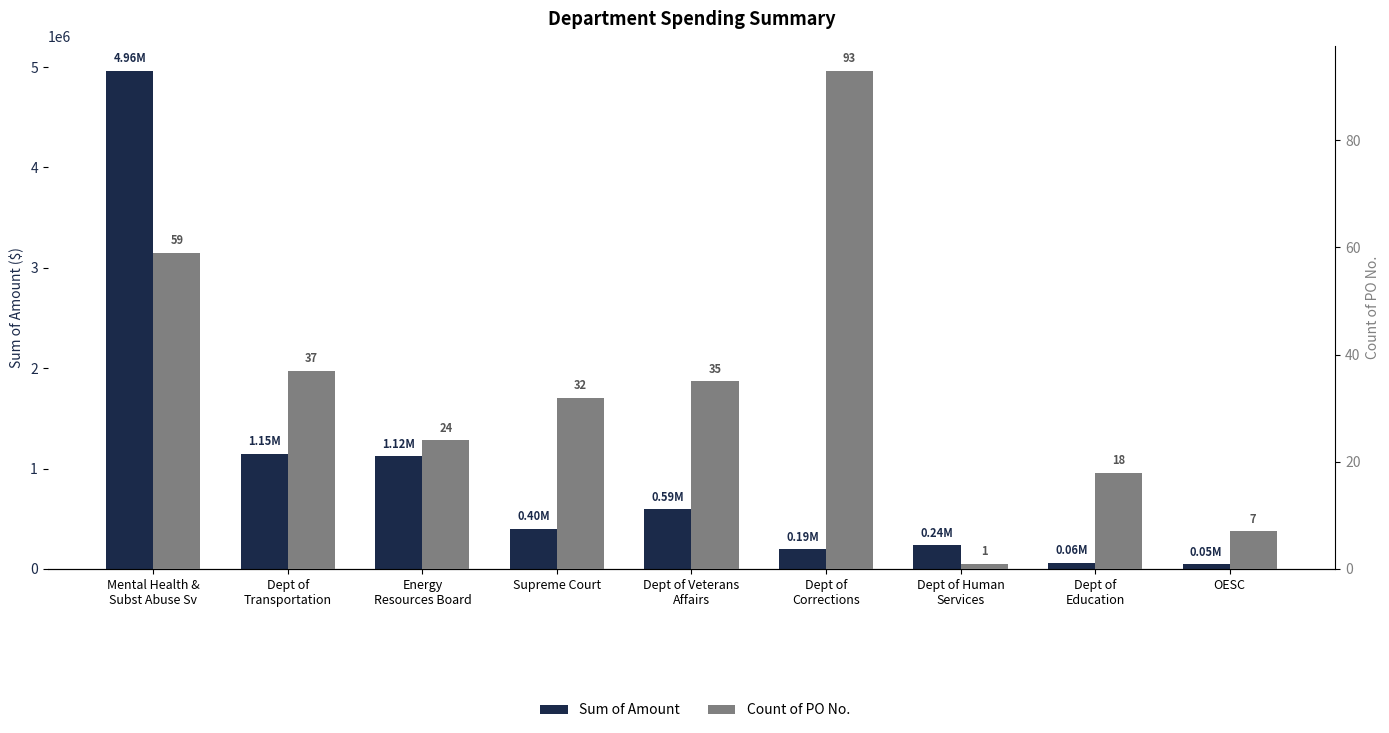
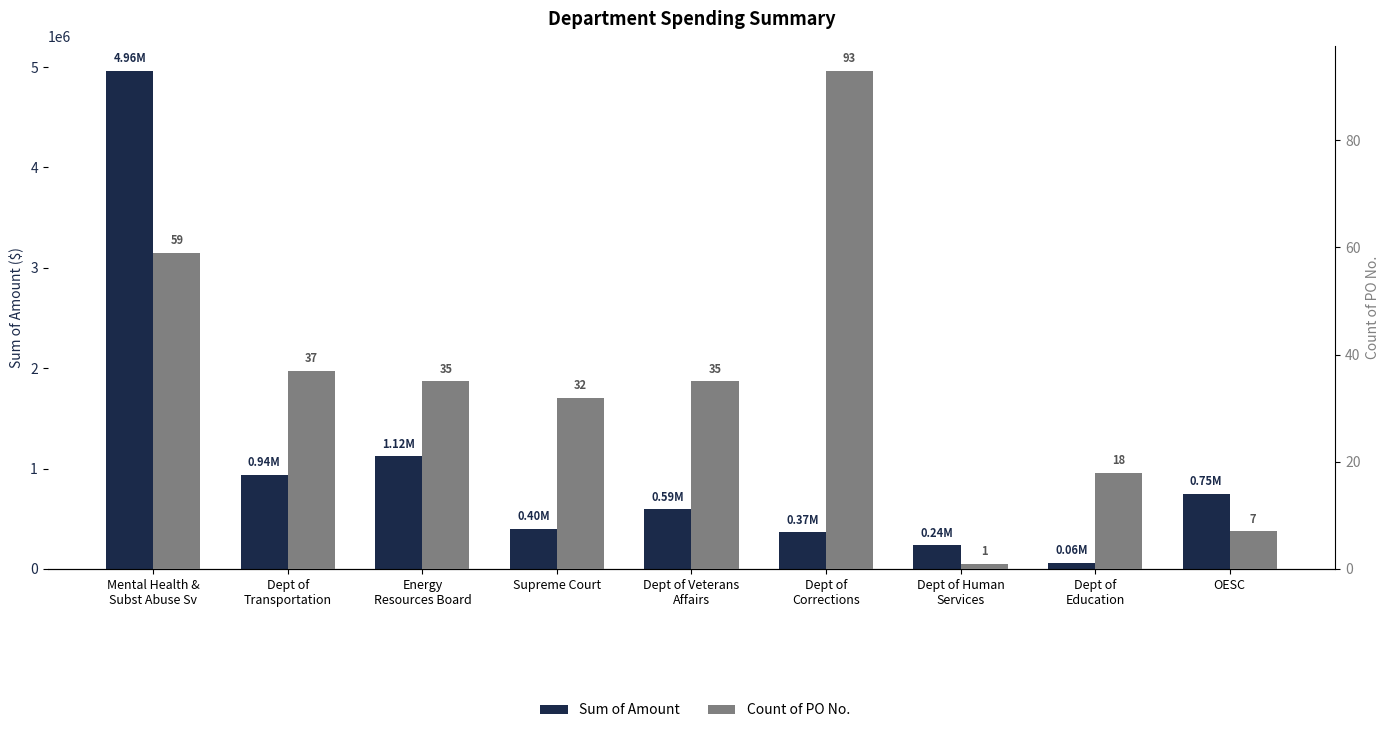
  {
    "Sum of Amount": {
      "Mental Health & Subst Abuse Sv": "4.96M",
-     "Dept of Transportation": "1.15M",
+     "Dept of Transportation": "0.94M",
      "Energy Resources Board": "1.12M",
      "Supreme Court": "0.40M",
      "Dept of Veterans Affairs": "0.59M",
-     "Dept of Corrections": "0.19M",
+     "Dept of Corrections": "0.37M",
      "Dept of Human Services": "0.24M",
      "Dept of Education": "0.06M",
-     "OESC": "0.05M"
+     "OESC": "0.75M"
    },
    "Count of PO No.": {
      "Mental Health & Subst Abuse Sv": "59",
      "Dept of Transportation": "37",
-     "Energy Resources Board": "24",
+     "Energy Resources Board": "35",
      "Supreme Court": "32",
      "Dept of Veterans Affairs": "35",
      "Dept of Corrections": "93",
      "Dept of Human Services": "1",
      "Dept of Education": "18",
      "OESC": "7"
    }
  }
